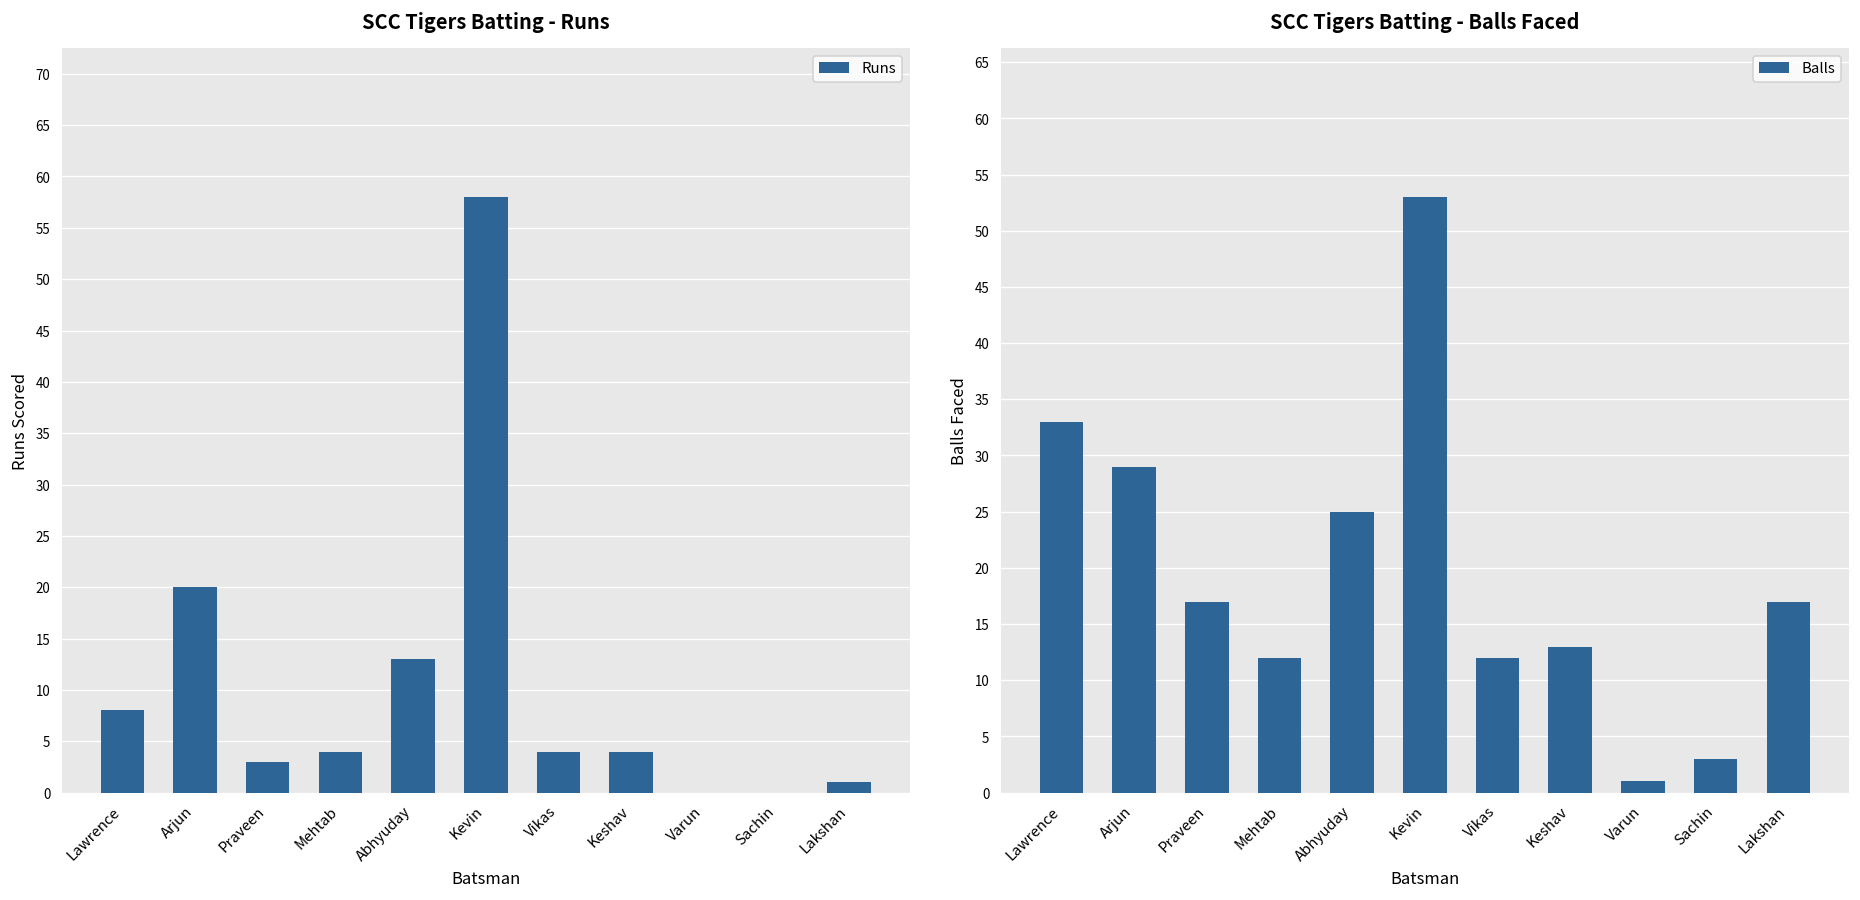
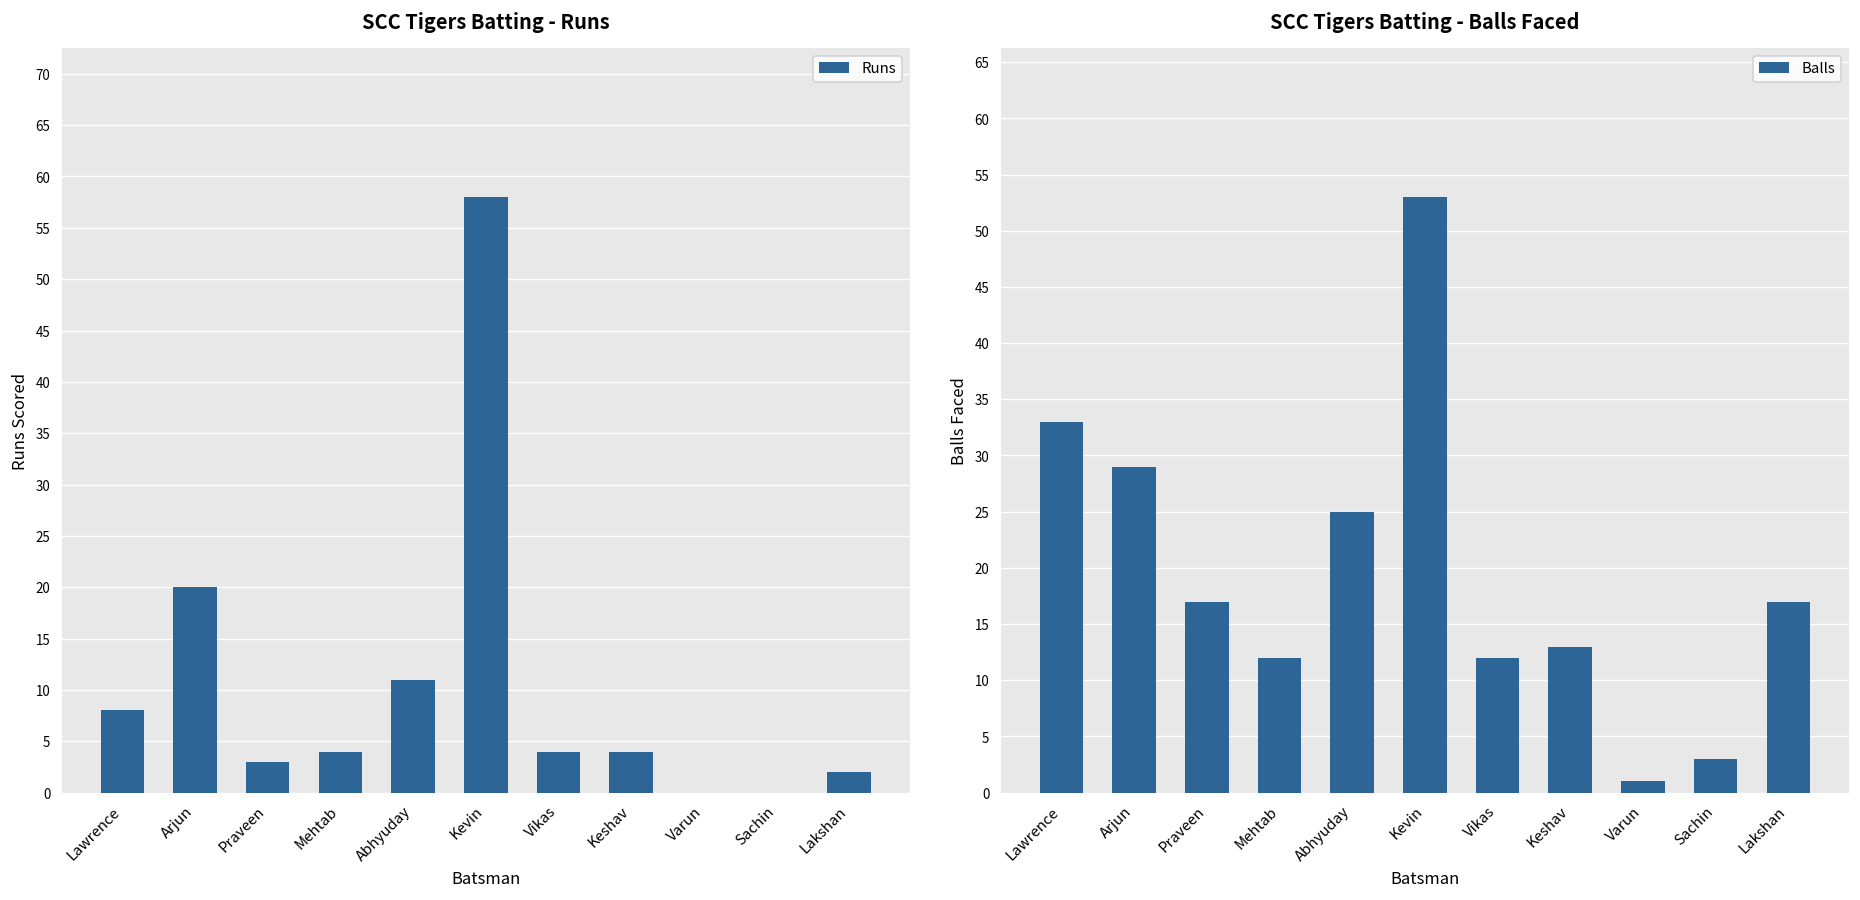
  {
    "SCC Tigers Batting - Runs": {
      "Lawrence": 8,
      "Arjun": 20,
      "Praveen": 3,
      "Mehtab": 4,
-     "Abhyuday": 13,
+     "Abhyuday": 11,
      "Kevin": 58,
      "Vikas": 4,
      "Keshav": 4,
      "Varun": 0,
      "Sachin": 0,
-     "Lakshan": 1
+     "Lakshan": 2
    },
    "SCC Tigers Batting - Balls Faced": {
      "Lawrence": 33,
      "Arjun": 29,
      "Praveen": 17,
      "Mehtab": 12,
      "Abhyuday": 25,
      "Kevin": 53,
      "Vikas": 12,
      "Keshav": 13,
      "Varun": 1,
      "Sachin": 3,
      "Lakshan": 17
    }
  }
